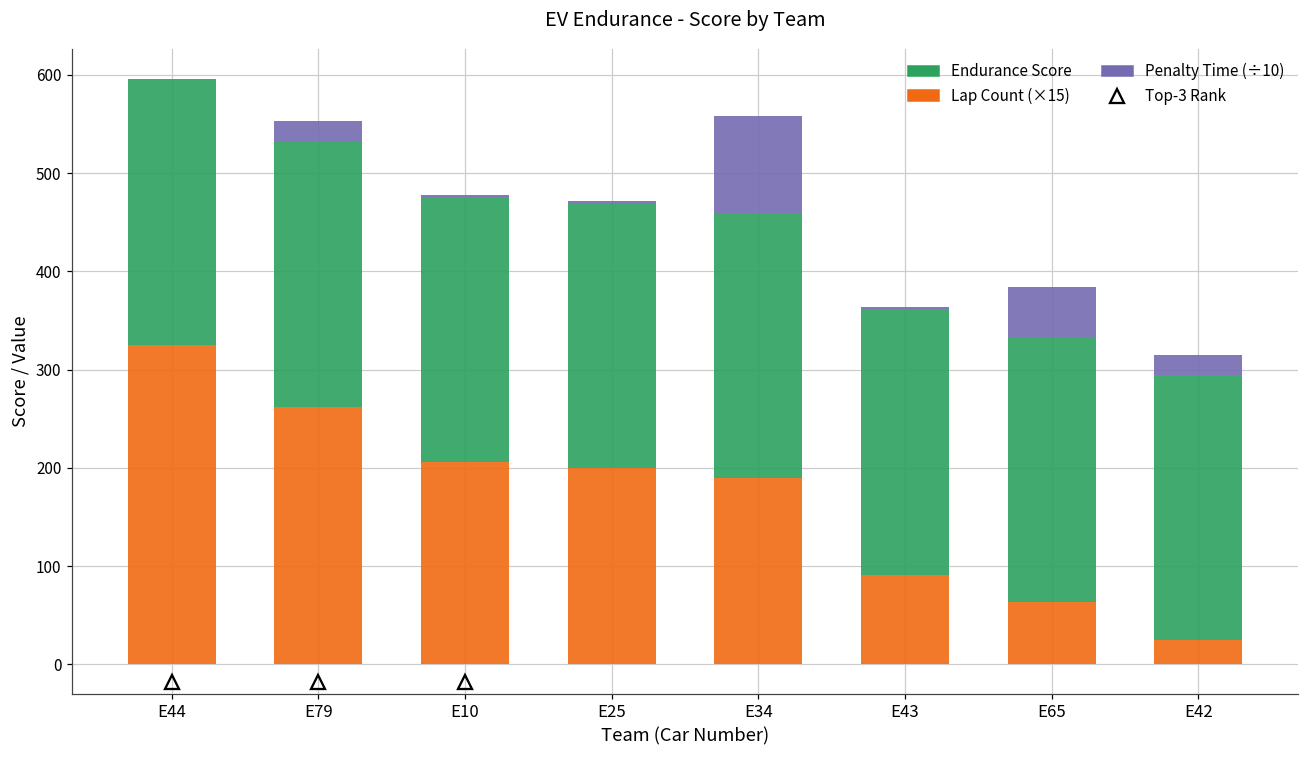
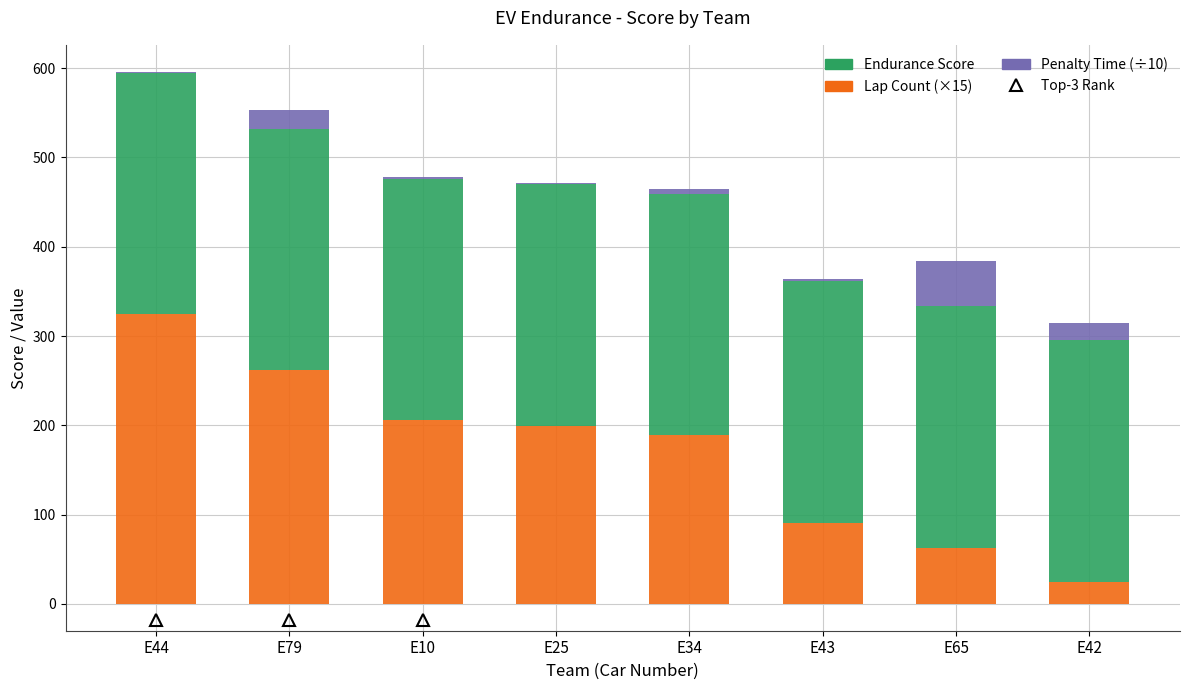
  {
    "Penalty Time (÷10)": {
      "E79": 20,
-     "E34": 100,
+     "E34": 10,
      "E43": 0,
      "E65": 50,
      "E42": 20
    }
  }
